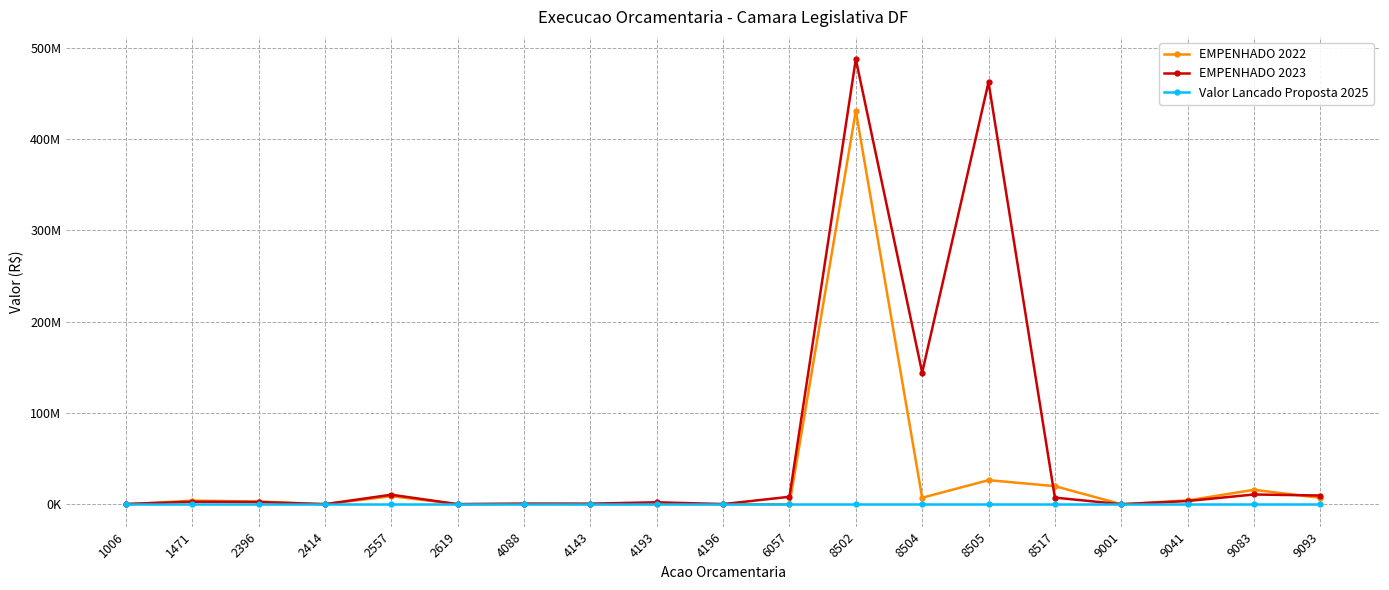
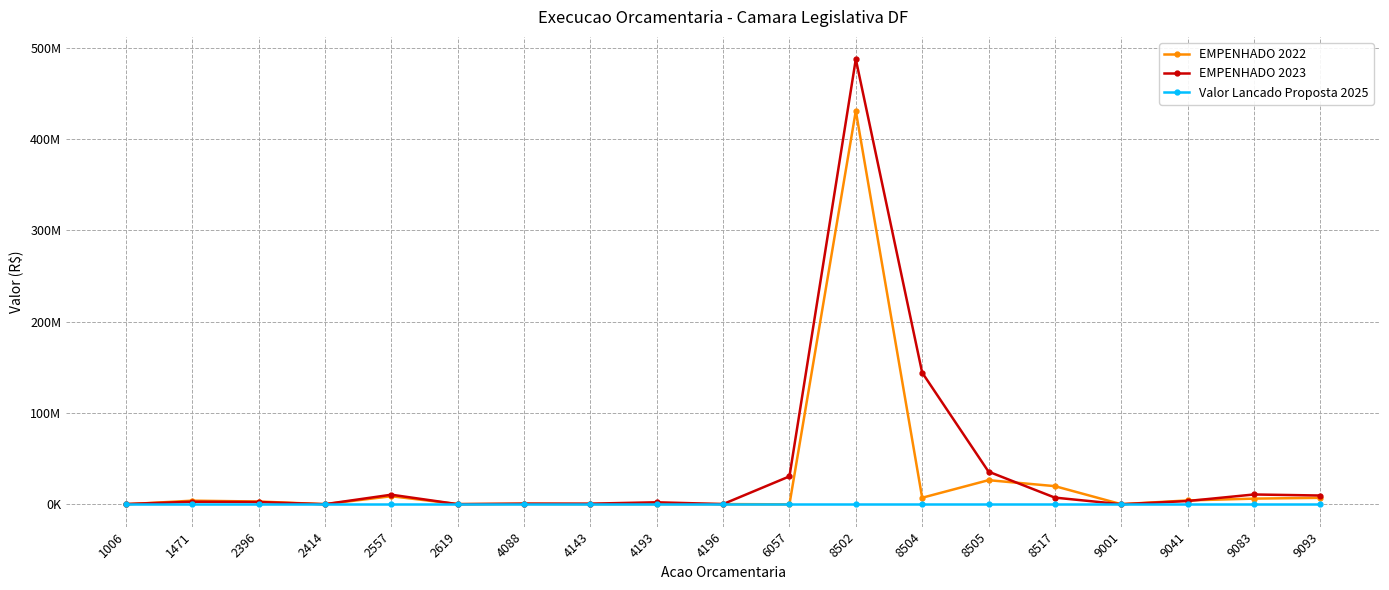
  {
    "EMPENHADO 2022": {
      "8502": 430000000,
      "8504": 10000000,
      "8505": 30000000,
      "8517": 20000000,
-     "9083": 20000000
+     "9083": 10000000
    },
    "EMPENHADO 2023": {
-     "6057": 10000000,
+     "6057": 30000000,
      "8502": 490000000,
      "8504": 140000000,
-     "8505": 460000000,
+     "8505": 40000000,
      "8517": 10000000,
      "9083": 10000000
    },
    "Valor Lancado Proposta 2025": {
      "1471": 0,
      "2557": 0,
      "8502": 0,
      "8504": 0,
      "8505": 0,
      "8517": 0,
      "9041": 0,
      "9083": 0,
      "9093": 0
    }
  }
